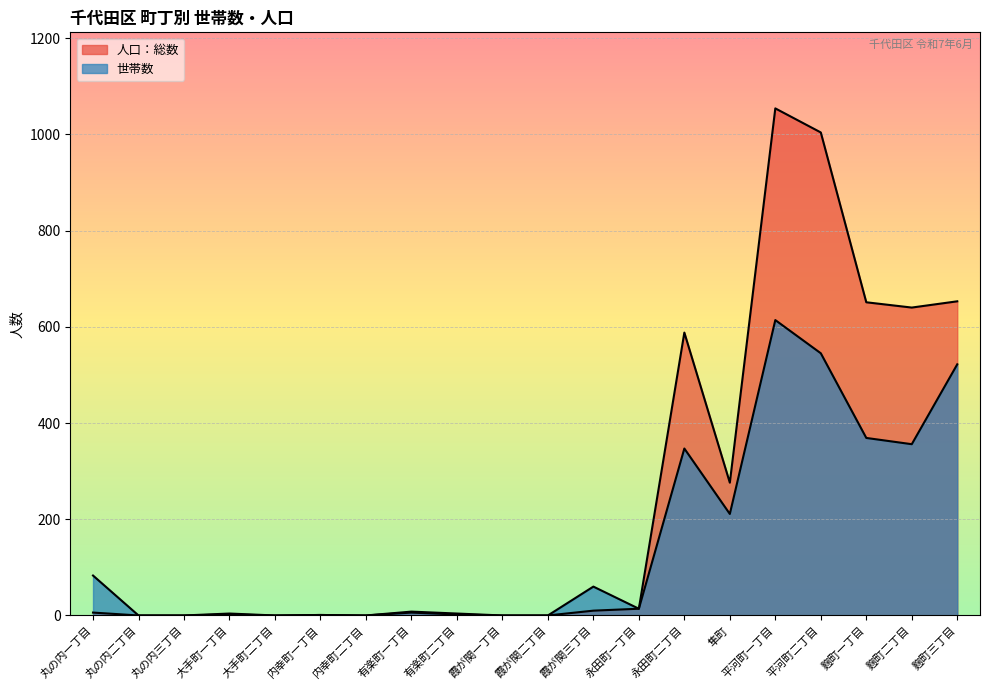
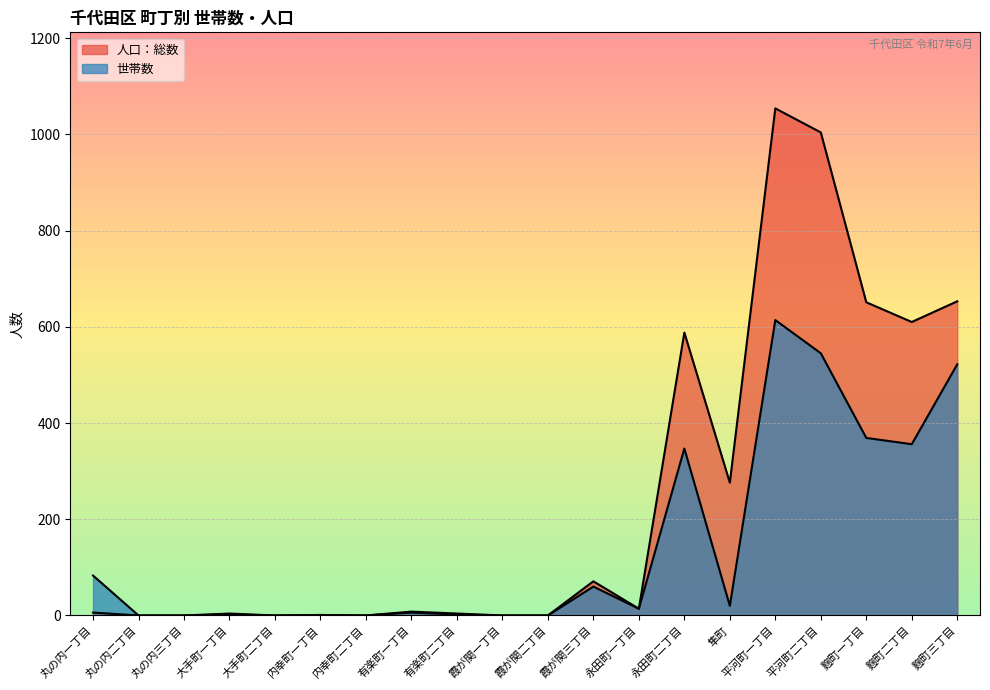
  {
    "人口：総数": {
      "丸の内一丁目": 10,
-     "霞が関三丁目": 10,
+     "霞が関三丁目": 70,
      "永田町二丁目": 590,
      "隼町": 280,
      "平河町一丁目": 1050,
      "平河町二丁目": 1000,
      "麴町一丁目": 650,
-     "麴町二丁目": 640,
+     "麴町二丁目": 610,
      "麴町三丁目": 650
    },
    "世帯数": {
      "丸の内一丁目": 80,
      "霞が関三丁目": 60,
      "永田町二丁目": 350,
-     "隼町": 210,
+     "隼町": 20,
      "平河町一丁目": 610,
      "平河町二丁目": 550,
      "麴町一丁目": 370,
      "麴町二丁目": 360,
      "麴町三丁目": 520
    }
  }
